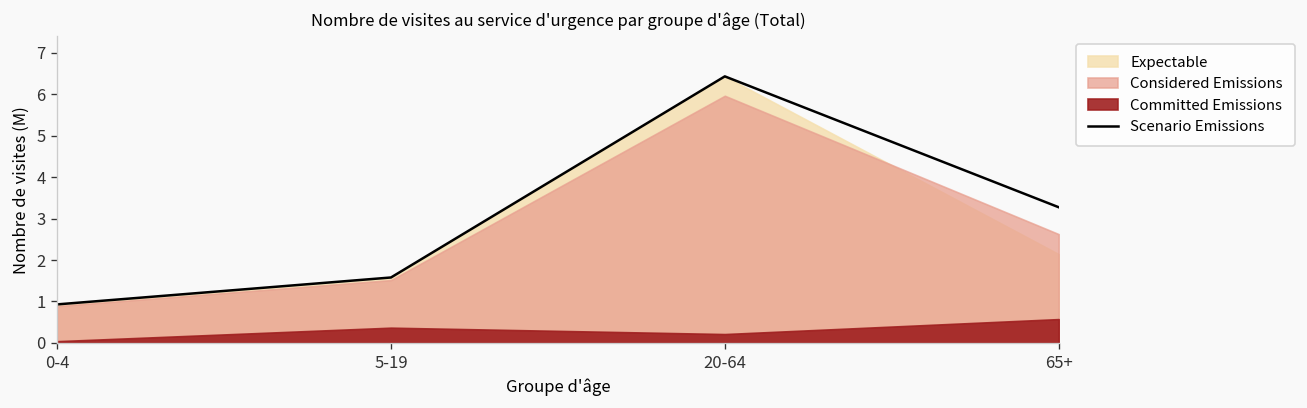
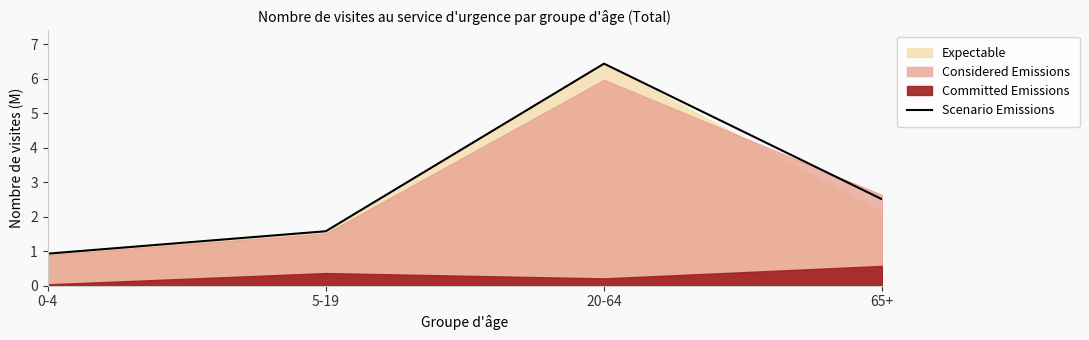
  {
    "Scenario Emissions": {
-     "65+": 3.3
+     "65+": 2.5
    },
    "Expectable": {
      "65+": 2.1
    },
    "Considered Emissions": {
      "20-64": 6.0,
      "65+": 2.6
    },
    "Committed Emissions": {
      "5-19": 0.4,
      "20-64": 0.2,
      "65+": 0.6
    }
  }
